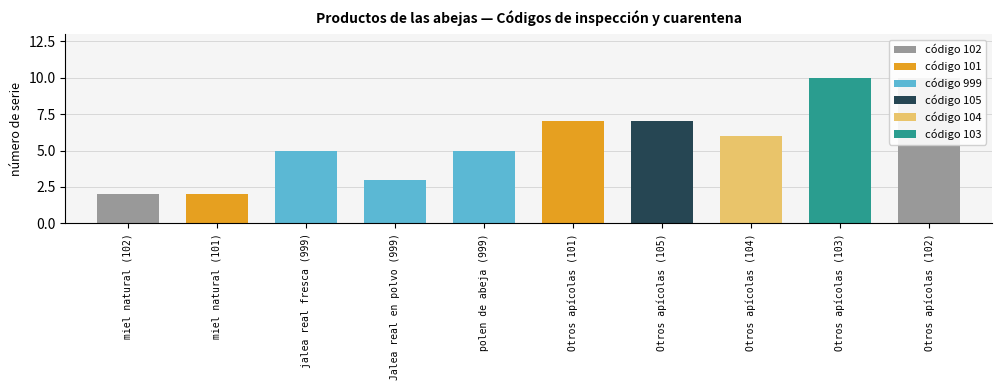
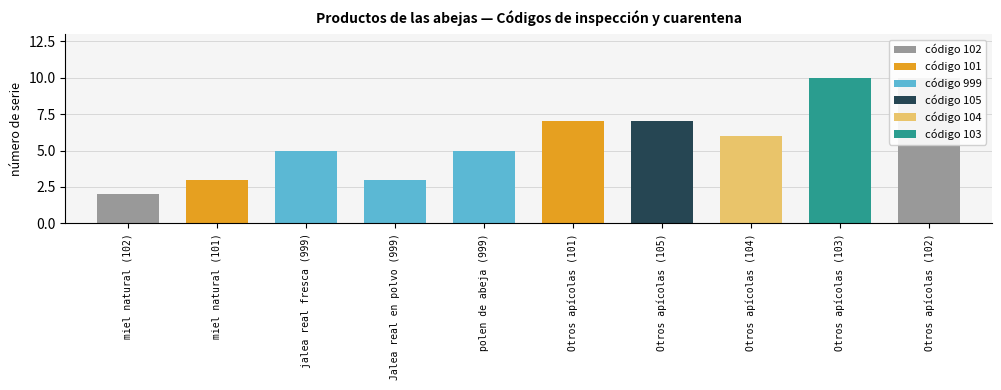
  {
    "código 101": {
-     "miel natural (101)": 2,
+     "miel natural (101)": 3,
      "Otros apícolas (101)": 7
    },
    "código 999": {
      "jalea real fresca (999)": 5,
      "Jalea real en polvo (999)": 3,
      "polen de abeja (999)": 5
    },
    "código 105": {
      "Otros apícolas (105)": 7
    },
    "código 104": {
      "Otros apícolas (104)": 6
    },
    "código 103": {
      "Otros apícolas (103)": 10
    }
  }
